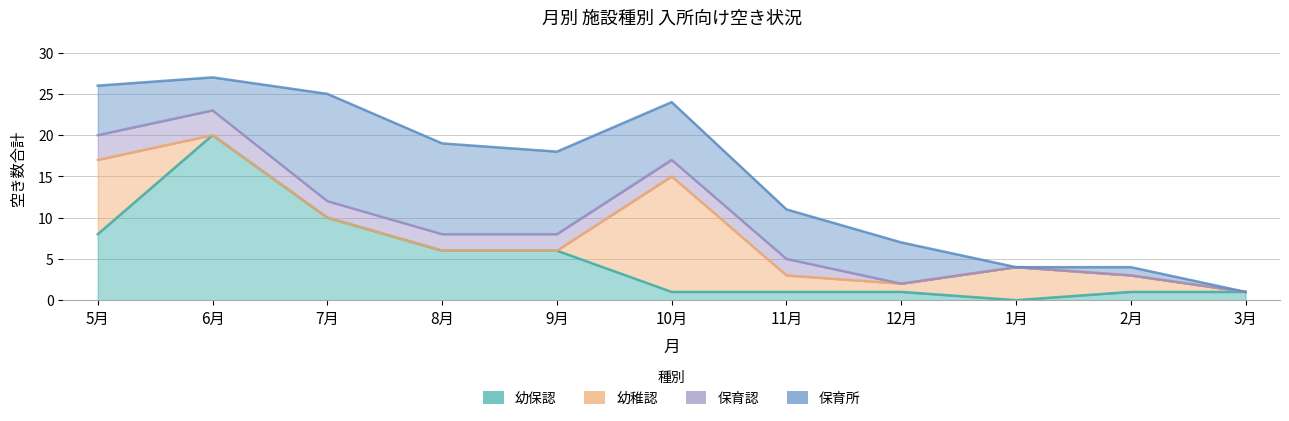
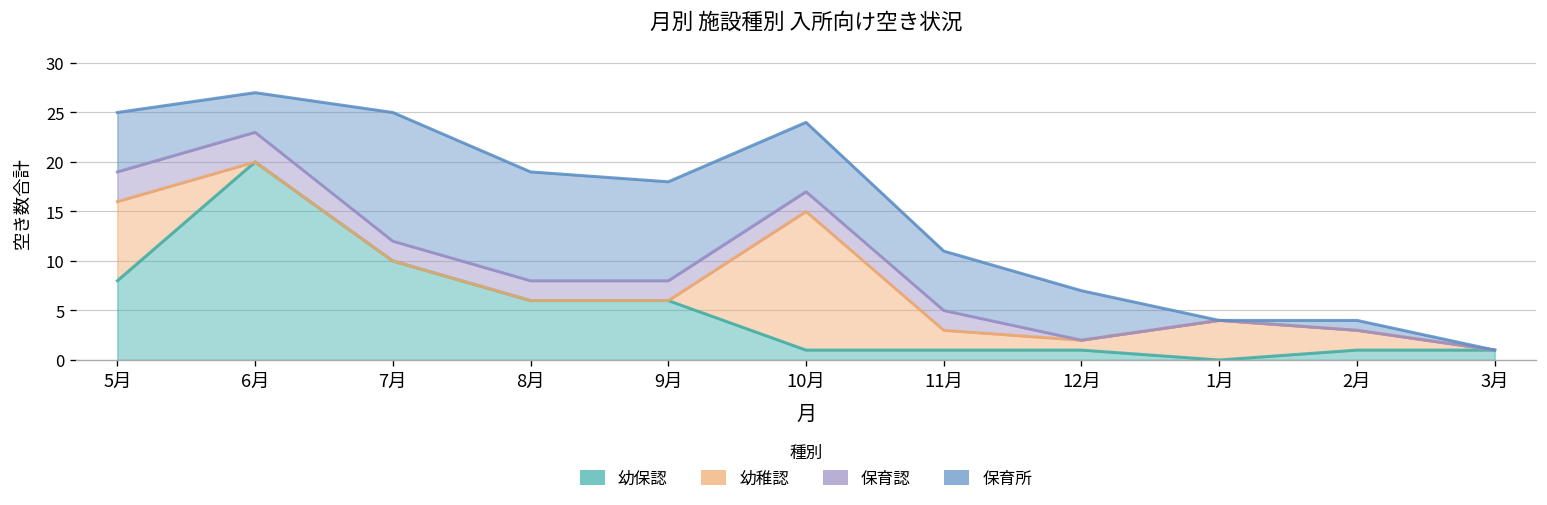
  {
    "幼稚認": {
-     "5月": 9,
+     "5月": 8,
      "10月": 14,
      "11月": 2
    }
  }
